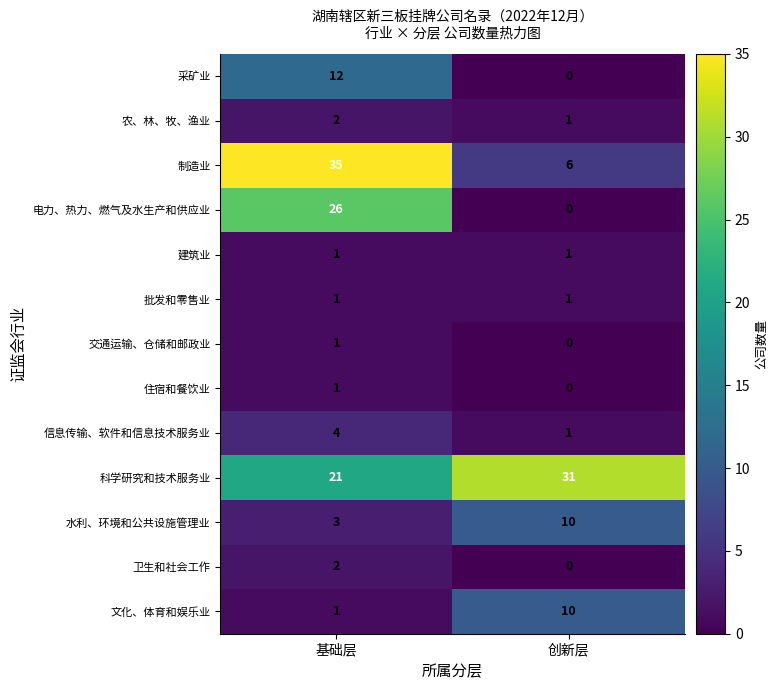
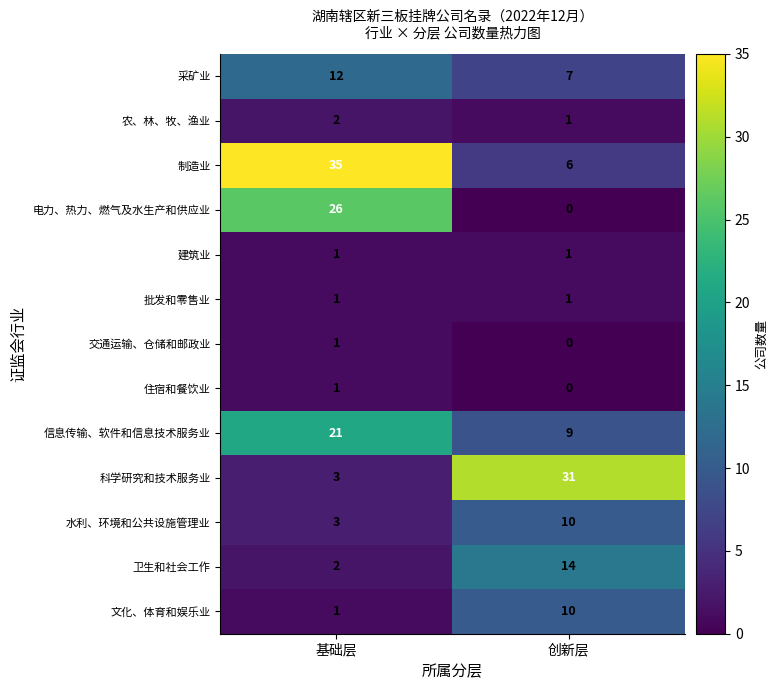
  {
    "采矿业": {
      "基础层": 12,
-     "创新层": 0
+     "创新层": 7
    },
    "农、林、牧、渔业": {
      "基础层": 2,
      "创新层": 1
    },
    "制造业": {
      "基础层": 35,
      "创新层": 6
    },
    "电力、热力、燃气及水生产和供应业": {
      "基础层": 26,
      "创新层": 0
    },
    "建筑业": {
      "基础层": 1,
      "创新层": 1
    },
    "批发和零售业": {
      "基础层": 1,
      "创新层": 1
    },
    "交通运输、仓储和邮政业": {
      "基础层": 1,
      "创新层": 0
    },
    "住宿和餐饮业": {
      "基础层": 1,
      "创新层": 0
    },
    "信息传输、软件和信息技术服务业": {
-     "基础层": 4,
-     "创新层": 1
+     "基础层": 21,
+     "创新层": 9
    },
    "科学研究和技术服务业": {
-     "基础层": 21,
+     "基础层": 3,
      "创新层": 31
    },
    "水利、环境和公共设施管理业": {
      "基础层": 3,
      "创新层": 10
    },
    "卫生和社会工作": {
      "基础层": 2,
-     "创新层": 0
+     "创新层": 14
    },
    "文化、体育和娱乐业": {
      "基础层": 1,
      "创新层": 10
    }
  }
